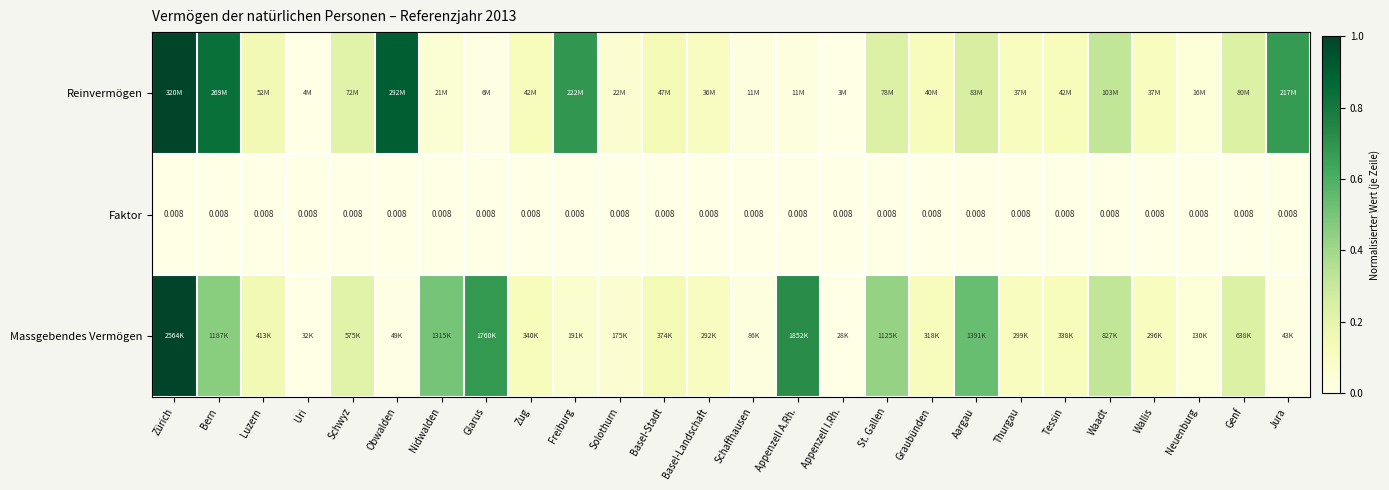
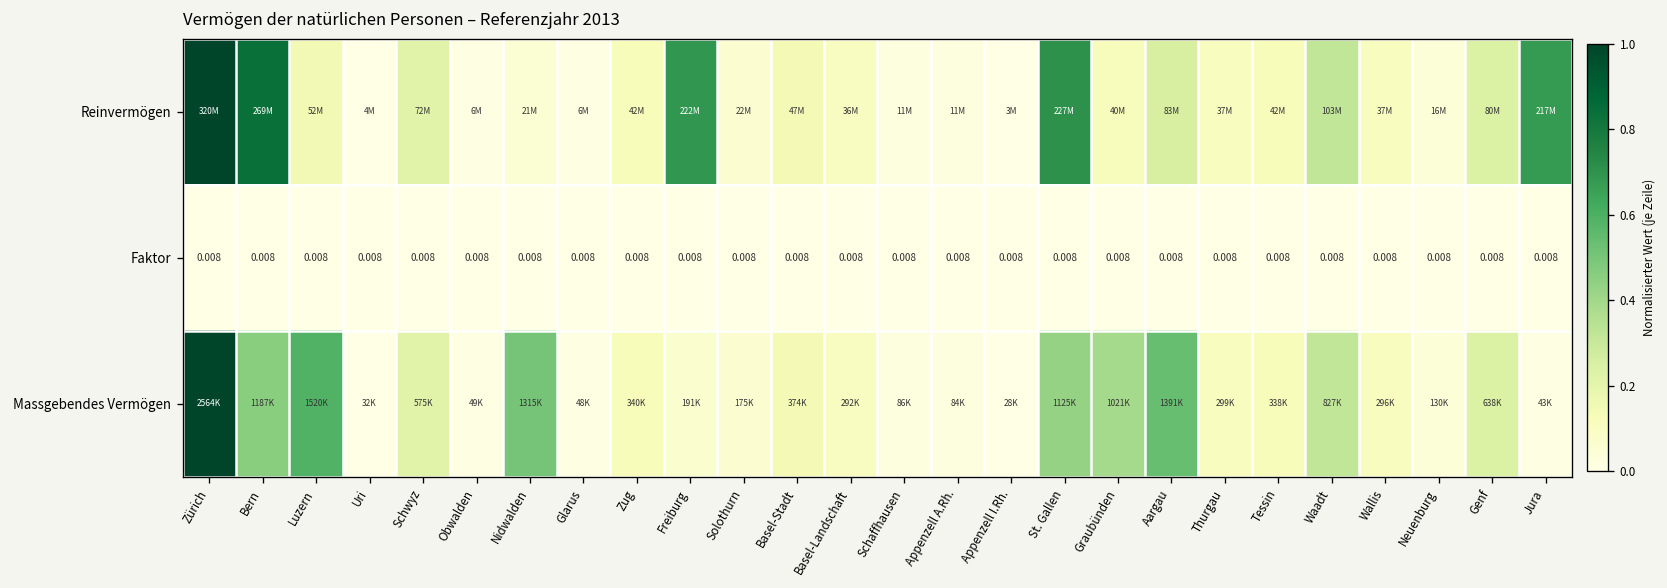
  {
    "Reinvermögen": {
      "Zürich": "320M",
      "Bern": "269M",
      "Luzern": "52M",
      "Uri": "4M",
      "Schwyz": "72M",
-     "Obwalden": "292M",
+     "Obwalden": "6M",
      "Nidwalden": "21M",
      "Glarus": "6M",
      "Zug": "42M",
      "Freiburg": "222M",
      "Solothurn": "22M",
      "Basel-Stadt": "47M",
      "Basel-Landschaft": "36M",
      "Schaffhausen": "11M",
      "Appenzell A.Rh.": "11M",
      "Appenzell I.Rh.": "3M",
-     "St. Gallen": "78M",
+     "St. Gallen": "227M",
      "Graubünden": "40M",
      "Aargau": "83M",
      "Thurgau": "37M",
      "Tessin": "42M",
      "Waadt": "103M",
      "Wallis": "37M",
      "Neuenburg": "16M",
      "Genf": "80M",
      "Jura": "217M"
    },
    "Faktor": {
      "Zürich": "0.008",
      "Bern": "0.008",
      "Luzern": "0.008",
      "Uri": "0.008",
      "Schwyz": "0.008",
      "Obwalden": "0.008",
      "Nidwalden": "0.008",
      "Glarus": "0.008",
      "Zug": "0.008",
      "Freiburg": "0.008",
      "Solothurn": "0.008",
      "Basel-Stadt": "0.008",
      "Basel-Landschaft": "0.008",
      "Schaffhausen": "0.008",
      "Appenzell A.Rh.": "0.008",
      "Appenzell I.Rh.": "0.008",
      "St. Gallen": "0.008",
      "Graubünden": "0.008",
      "Aargau": "0.008",
      "Thurgau": "0.008",
      "Tessin": "0.008",
      "Waadt": "0.008",
      "Wallis": "0.008",
      "Neuenburg": "0.008",
      "Genf": "0.008",
      "Jura": "0.008"
    },
    "Massgebendes Vermögen": {
      "Zürich": "2564K",
      "Bern": "1187K",
-     "Luzern": "413K",
+     "Luzern": "1520K",
      "Uri": "32K",
      "Schwyz": "575K",
      "Obwalden": "49K",
      "Nidwalden": "1315K",
-     "Glarus": "1760K",
+     "Glarus": "48K",
      "Zug": "340K",
      "Freiburg": "191K",
      "Solothurn": "175K",
      "Basel-Stadt": "374K",
      "Basel-Landschaft": "292K",
      "Schaffhausen": "86K",
-     "Appenzell A.Rh.": "1852K",
+     "Appenzell A.Rh.": "84K",
      "Appenzell I.Rh.": "28K",
      "St. Gallen": "1125K",
-     "Graubünden": "318K",
+     "Graubünden": "1021K",
      "Aargau": "1391K",
      "Thurgau": "299K",
      "Tessin": "338K",
      "Waadt": "827K",
      "Wallis": "296K",
      "Neuenburg": "130K",
      "Genf": "638K",
      "Jura": "43K"
    }
  }
